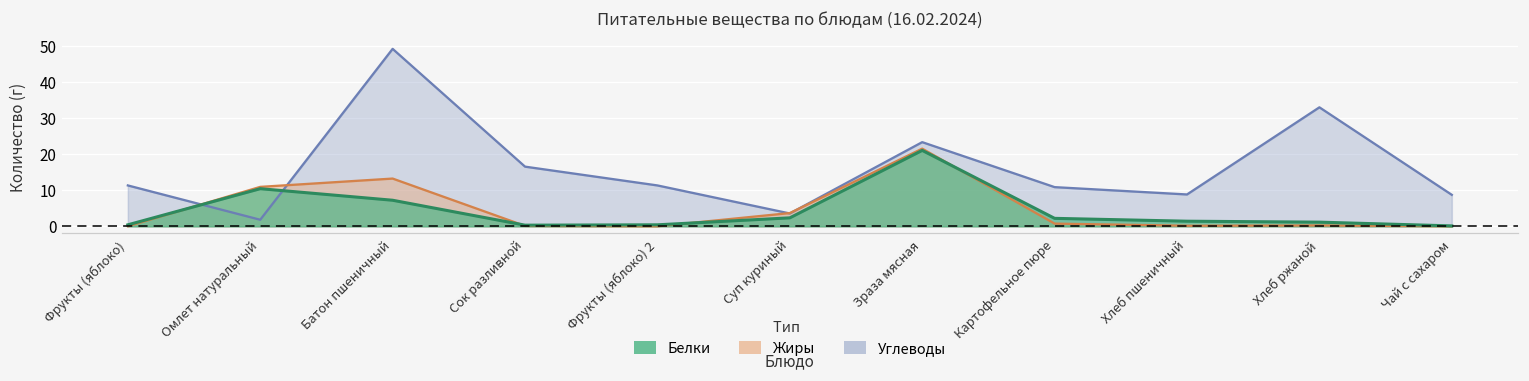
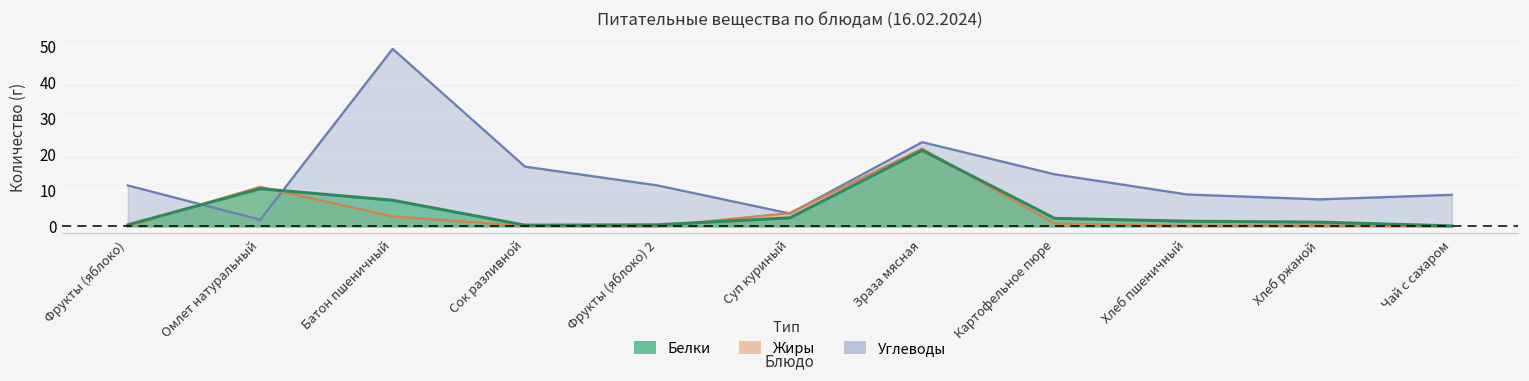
  {
    "Углеводы": {
      "Фрукты (яблоко)": 11,
      "Омлет натуральный": 2,
      "Батон пшеничный": 49,
      "Сок разливной": 17,
      "Фрукты (яблоко) 2": 11,
      "Зраза мясная": 23,
-     "Картофельное пюре": 11,
+     "Картофельное пюре": 14,
      "Хлеб пшеничный": 9,
-     "Хлеб ржаной": 33,
+     "Хлеб ржаной": 7,
      "Чай с сахаром": 9
    },
    "Жиры": {
-     "Батон пшеничный": 13,
+     "Батон пшеничный": 3,
      "Картофельное пюре": 1,
      "Хлеб пшеничный": 0,
      "Хлеб ржаной": 0
    },
    "Белки": {
      "Батон пшеничный": 7,
      "Суп куриный": 2,
      "Картофельное пюре": 2,
      "Хлеб пшеничный": 1,
      "Хлеб ржаной": 1
    }
  }
